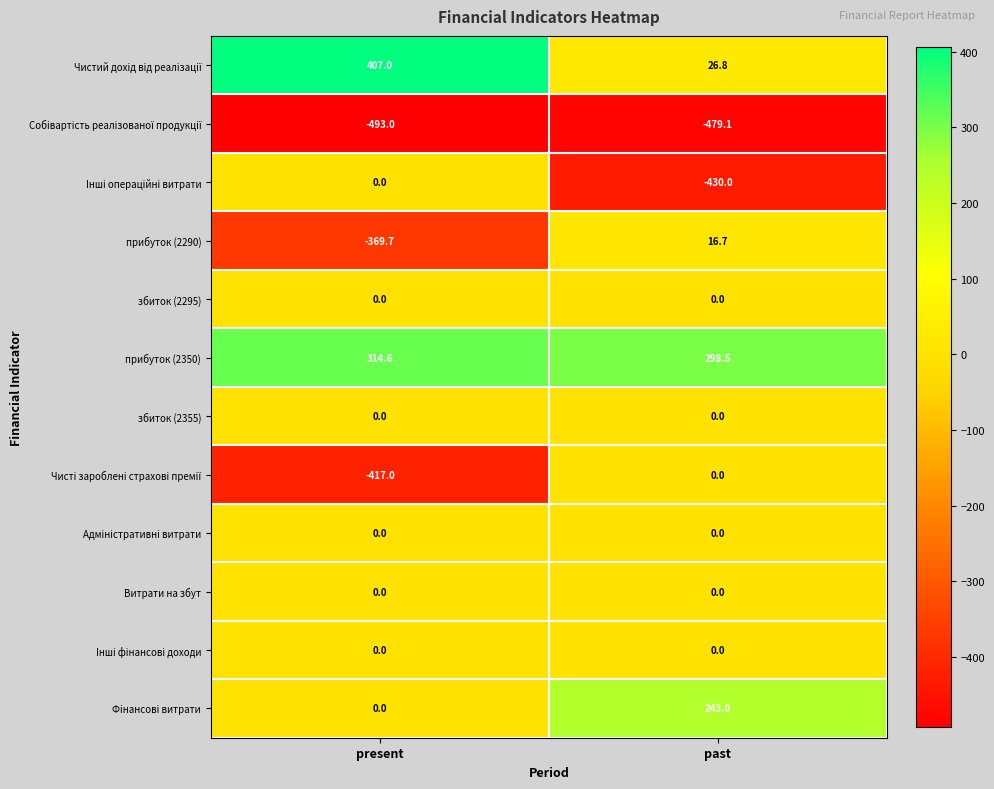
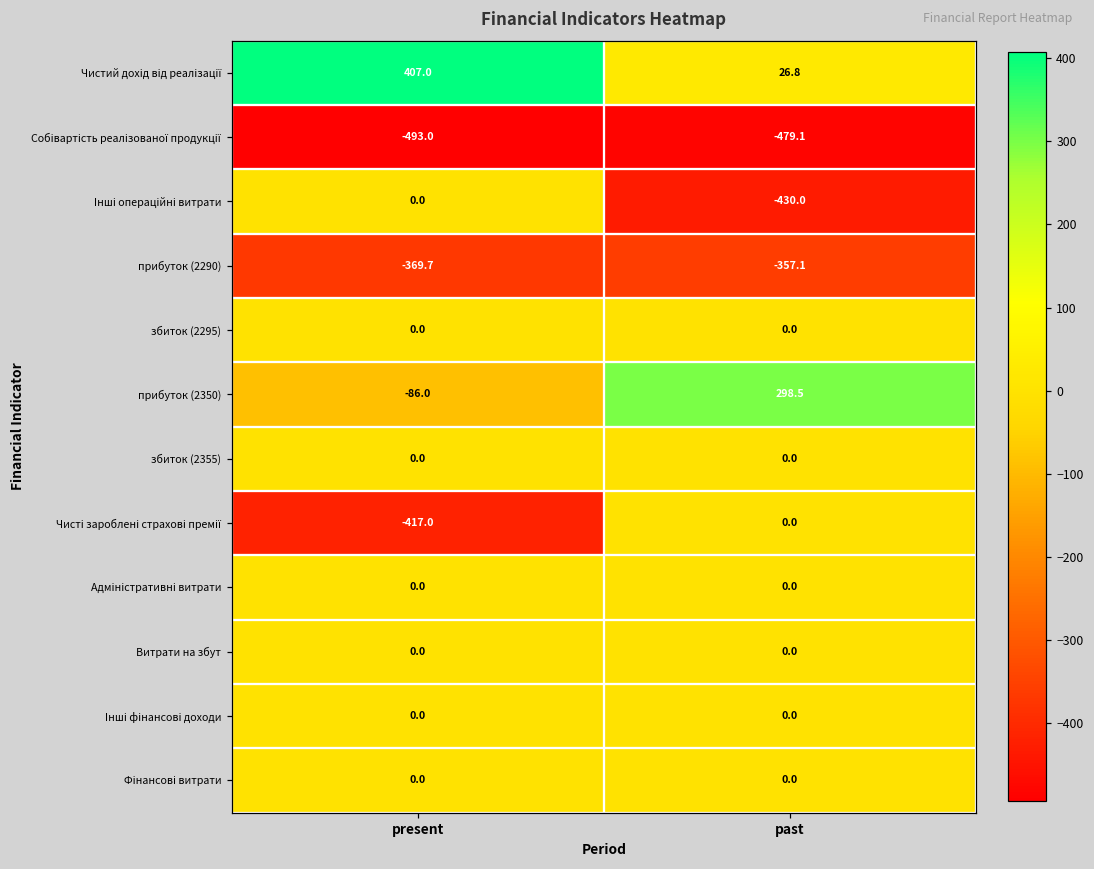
  {
    "Чистий дохід від реалізації": {
      "present": 407.0,
      "past": 26.8
    },
    "Собівартість реалізованої продукції": {
      "present": -493.0,
      "past": -479.1
    },
    "Інші операційні витрати": {
      "present": 0.0,
      "past": -430.0
    },
    "прибуток (2290)": {
      "present": -369.7,
-     "past": 16.7
+     "past": -357.1
    },
    "збиток (2295)": {
      "present": 0.0,
      "past": 0.0
    },
    "прибуток (2350)": {
-     "present": 314.6,
+     "present": -86.0,
      "past": 298.5
    },
    "збиток (2355)": {
      "present": 0.0,
      "past": 0.0
    },
    "Чисті зароблені страхові премії": {
      "present": -417.0,
      "past": 0.0
    },
    "Адміністративні витрати": {
      "present": 0.0,
      "past": 0.0
    },
    "Витрати на збут": {
      "present": 0.0,
      "past": 0.0
    },
    "Інші фінансові доходи": {
      "present": 0.0,
      "past": 0.0
    },
    "Фінансові витрати": {
      "present": 0.0,
-     "past": 243.0
+     "past": 0.0
    }
  }
